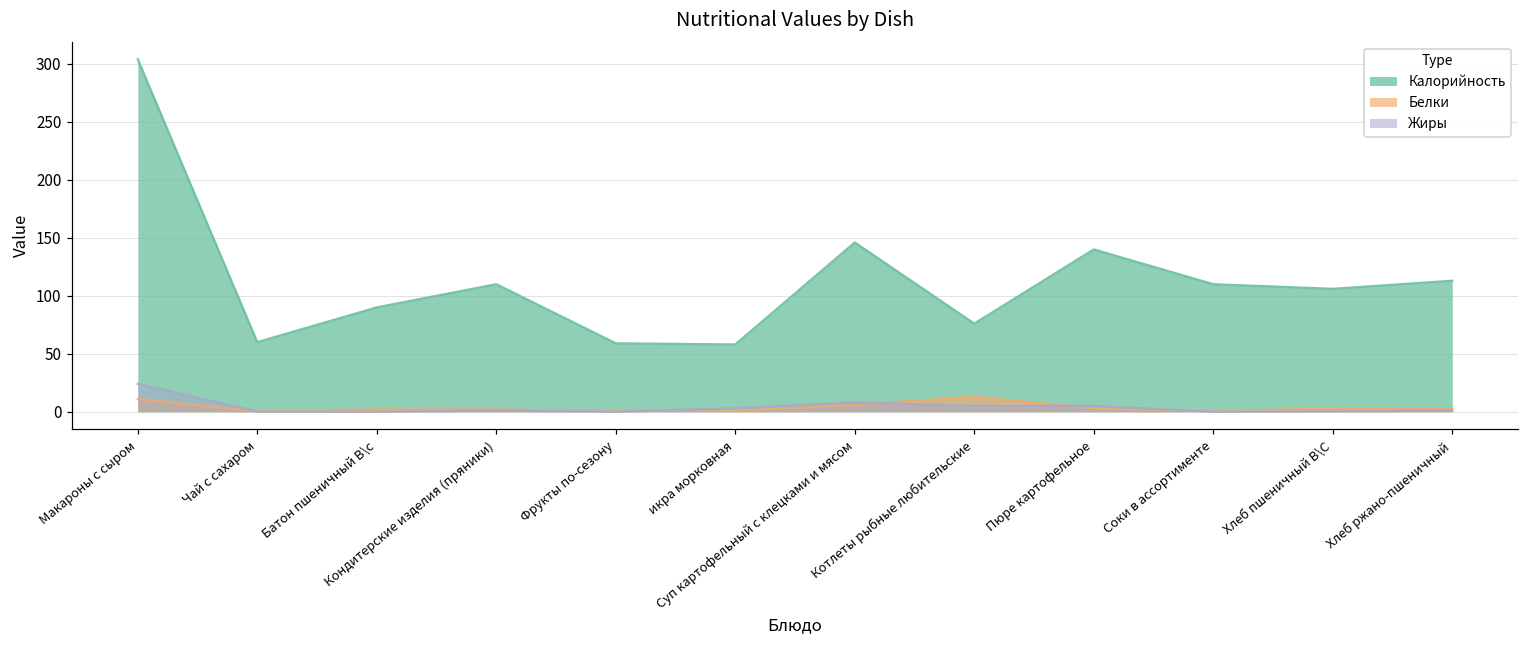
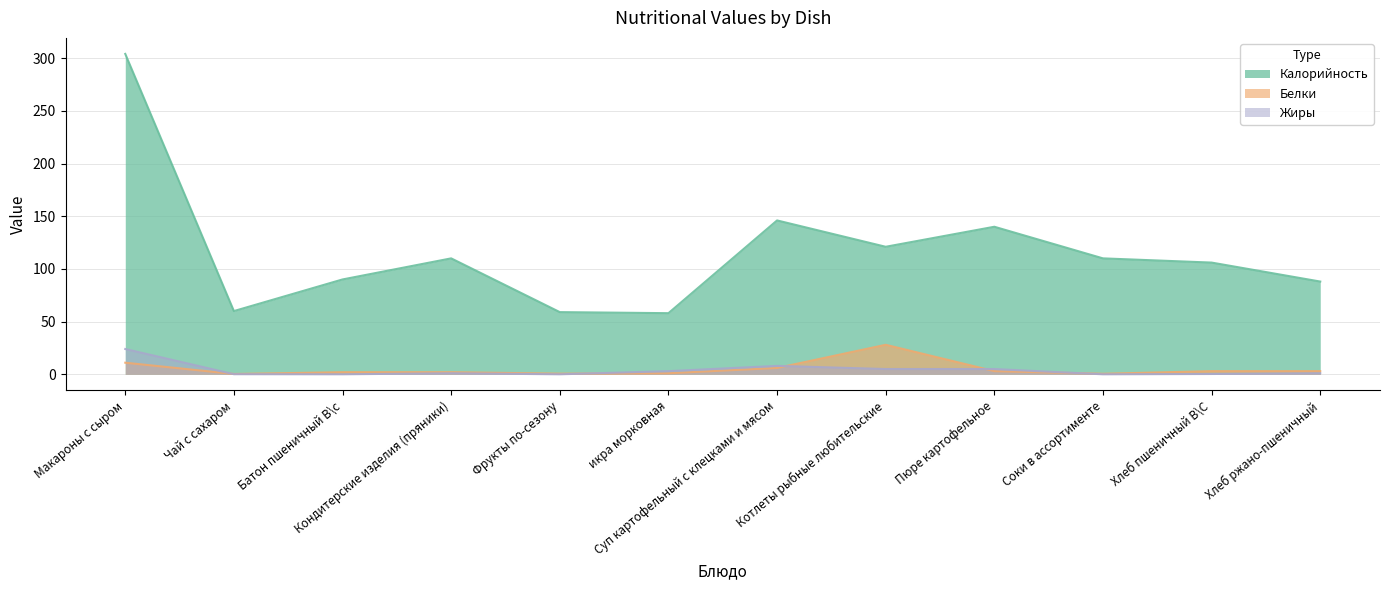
  {
    "Калорийность": {
      "Макароны с сыром": 304,
      "Чай с сахаром": 60,
      "Батон пшеничный В\\с": 90,
      "Кондитерские изделия (пряники)": 110,
      "Фрукты по-сезону": 59,
      "икра морковная": 58,
      "Суп картофельный с клецками и мясом": 146,
-     "Котлеты рыбные любительские": 76,
+     "Котлеты рыбные любительские": 121,
      "Пюре картофельное": 140,
      "Соки в ассортименте": 110,
      "Хлеб пшеничный В\\С": 106,
-     "Хлеб ржано-пшеничный": 113
+     "Хлеб ржано-пшеничный": 88
    },
    "Белки": {
      "Макароны с сыром": 11,
-     "Котлеты рыбные любительские": 13,
+     "Котлеты рыбные любительские": 28,
      "Хлеб пшеничный В\\С": 3
    },
    "Жиры": {
      "Макароны с сыром": 24,
      "Котлеты рыбные любительские": 5,
      "Хлеб пшеничный В\\С": 0
    }
  }
